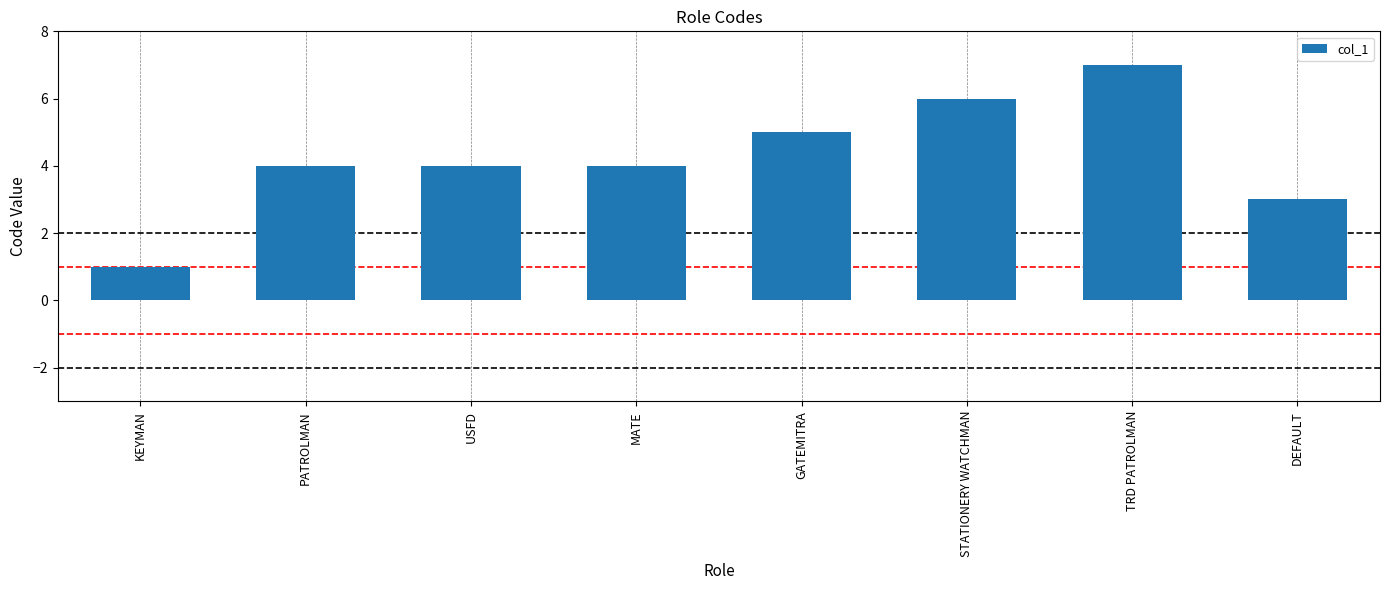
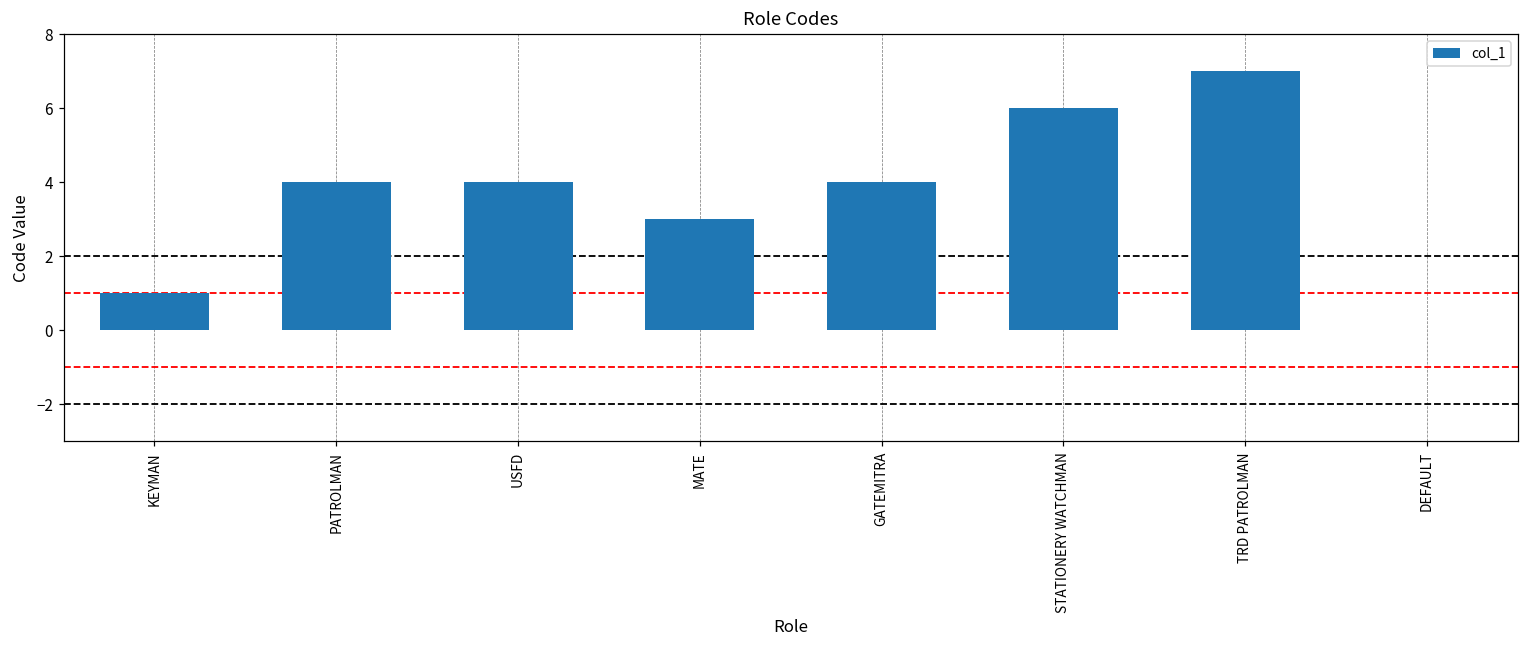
  {
    "KEYMAN": 1,
    "PATROLMAN": 4,
    "USFD": 4,
-   "MATE": 4,
-   "GATEMITRA": 5,
+   "MATE": 3,
+   "GATEMITRA": 4,
    "STATIONERY WATCHMAN": 6,
    "TRD PATROLMAN": 7,
-   "DEFAULT": 3
+   "DEFAULT": 0
  }
